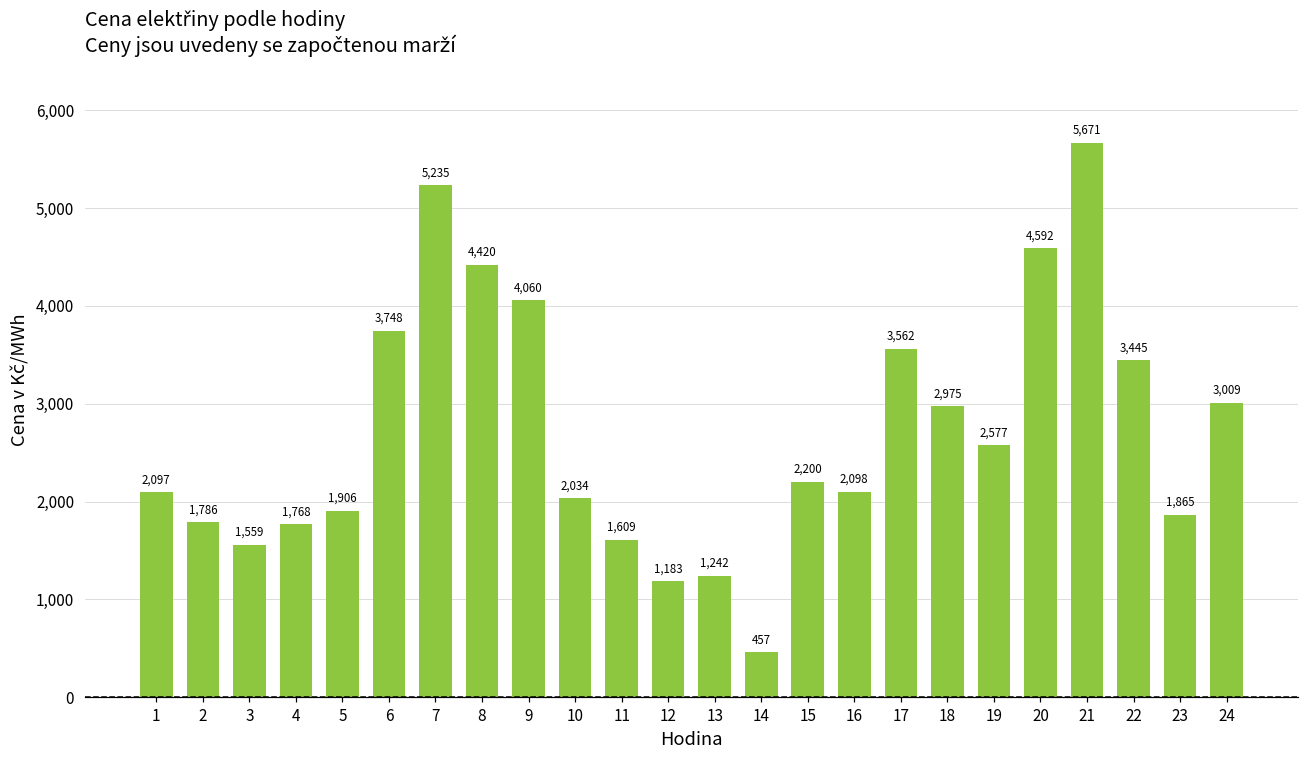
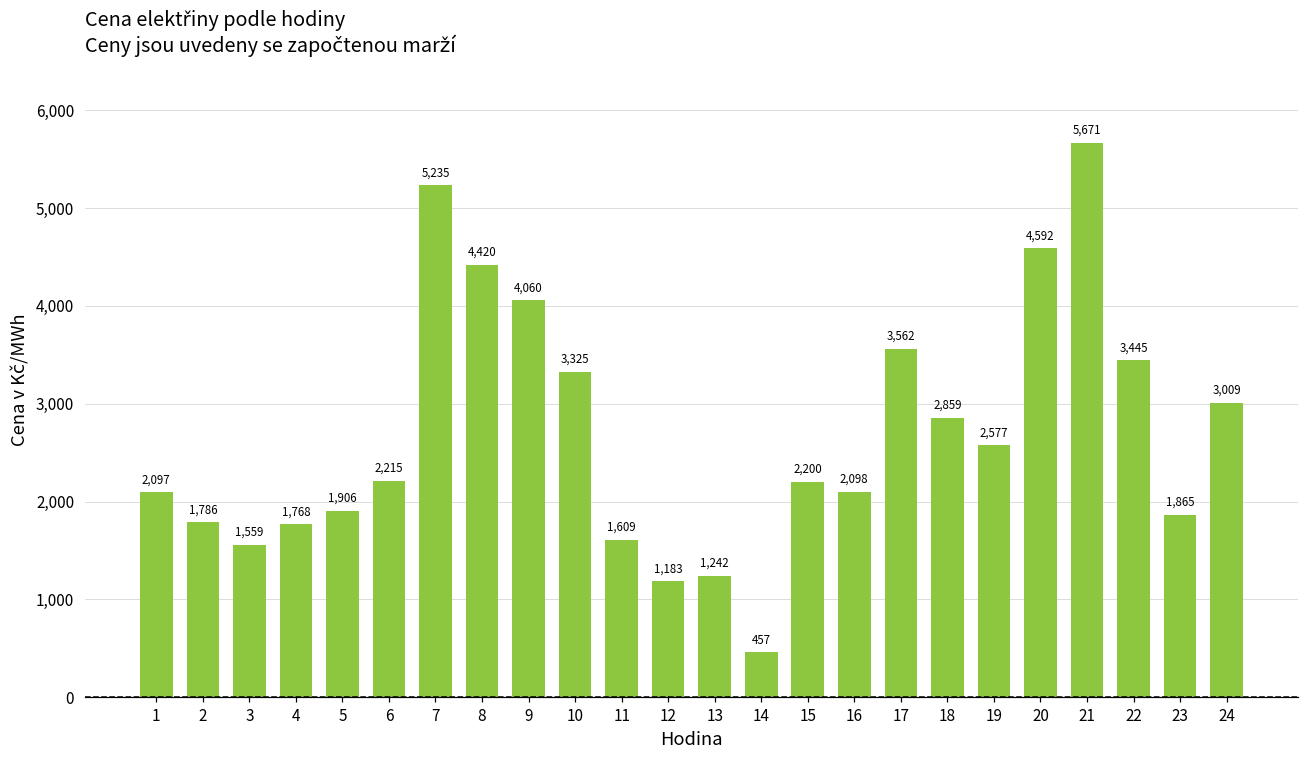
  {
    "1": "2,097",
    "2": "1,786",
    "3": "1,559",
    "4": "1,768",
    "5": "1,906",
-   "6": "3,748",
+   "6": "2,215",
    "7": "5,235",
    "8": "4,420",
    "9": "4,060",
-   "10": "2,034",
+   "10": "3,325",
    "11": "1,609",
    "12": "1,183",
    "13": "1,242",
    "14": "457",
    "15": "2,200",
    "16": "2,098",
    "17": "3,562",
-   "18": "2,975",
+   "18": "2,859",
    "19": "2,577",
    "20": "4,592",
    "21": "5,671",
    "22": "3,445",
    "23": "1,865",
    "24": "3,009"
  }
